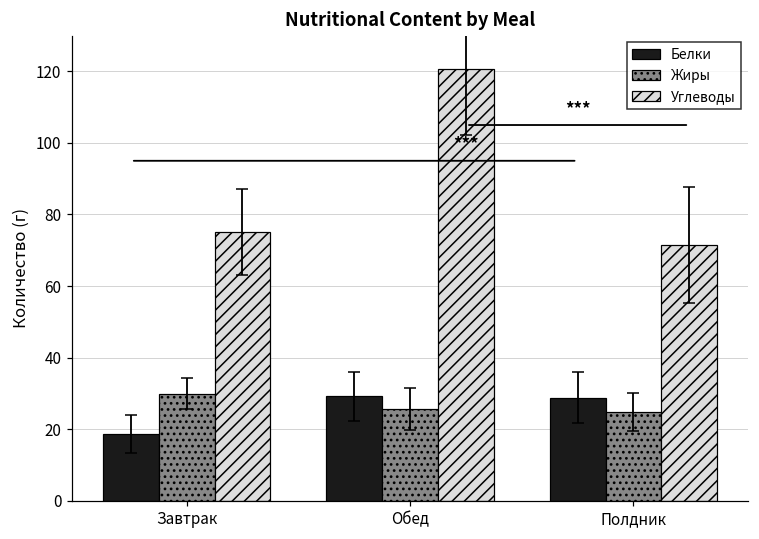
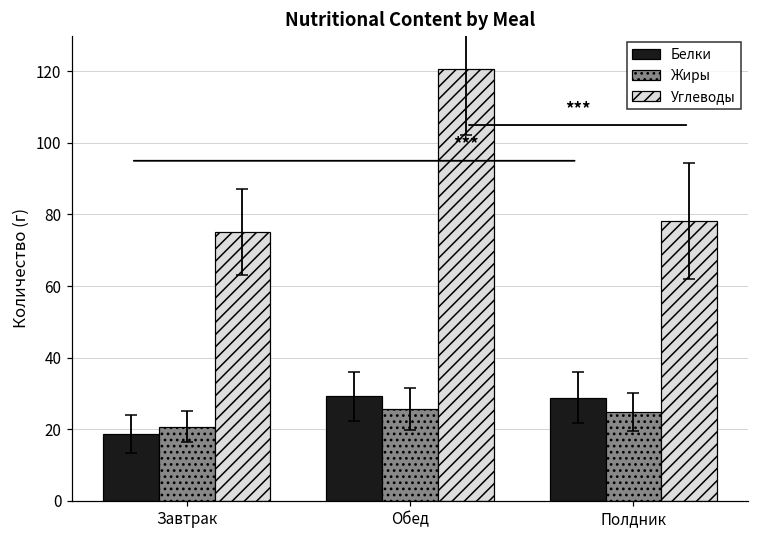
  {
    "Жиры": {
-     "Завтрак": 30,
+     "Завтрак": 21,
      "Обед": 26,
      "Полдник": 25
    },
    "Углеводы": {
      "Завтрак": 75,
      "Обед": 121,
-     "Полдник": 72
+     "Полдник": 78
    }
  }
